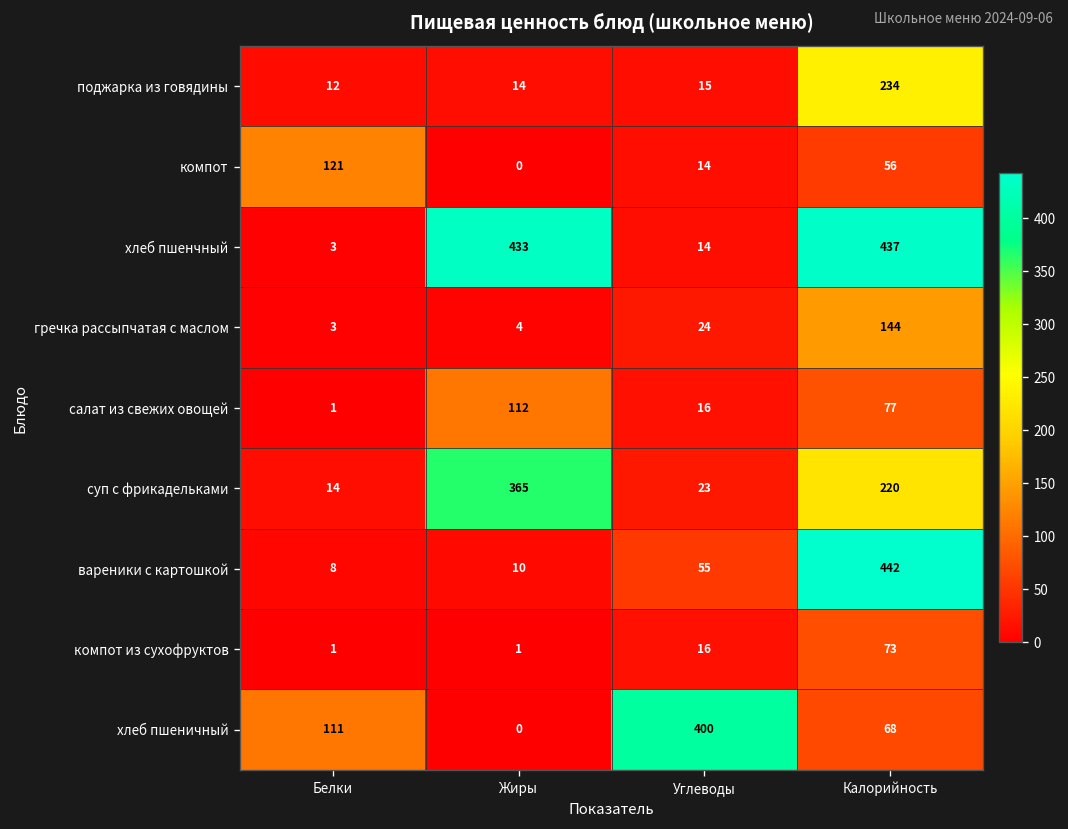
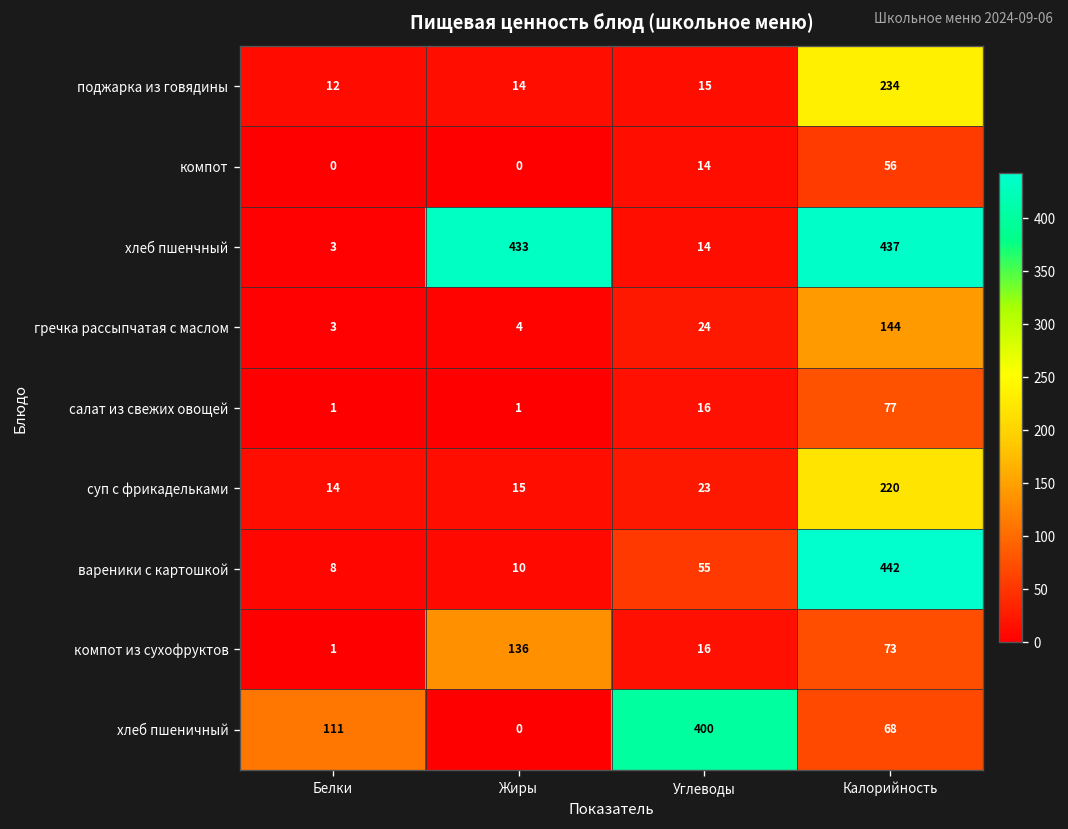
  {
    "поджарка из говядины": {
      "Белки": 12,
      "Жиры": 14,
      "Углеводы": 15,
      "Калорийность": 234
    },
    "компот": {
-     "Белки": 121,
+     "Белки": 0,
      "Жиры": 0,
      "Углеводы": 14,
      "Калорийность": 56
    },
    "хлеб пшенчный": {
      "Белки": 3,
      "Жиры": 433,
      "Углеводы": 14,
      "Калорийность": 437
    },
    "гречка рассыпчатая с маслом": {
      "Белки": 3,
      "Жиры": 4,
      "Углеводы": 24,
      "Калорийность": 144
    },
    "салат из свежих овощей": {
      "Белки": 1,
-     "Жиры": 112,
+     "Жиры": 1,
      "Углеводы": 16,
      "Калорийность": 77
    },
    "суп с фрикадельками": {
      "Белки": 14,
-     "Жиры": 365,
+     "Жиры": 15,
      "Углеводы": 23,
      "Калорийность": 220
    },
    "вареники с картошкой": {
      "Белки": 8,
      "Жиры": 10,
      "Углеводы": 55,
      "Калорийность": 442
    },
    "компот из сухофруктов": {
      "Белки": 1,
-     "Жиры": 1,
+     "Жиры": 136,
      "Углеводы": 16,
      "Калорийность": 73
    },
    "хлеб пшеничный": {
      "Белки": 111,
      "Жиры": 0,
      "Углеводы": 400,
      "Калорийность": 68
    }
  }
